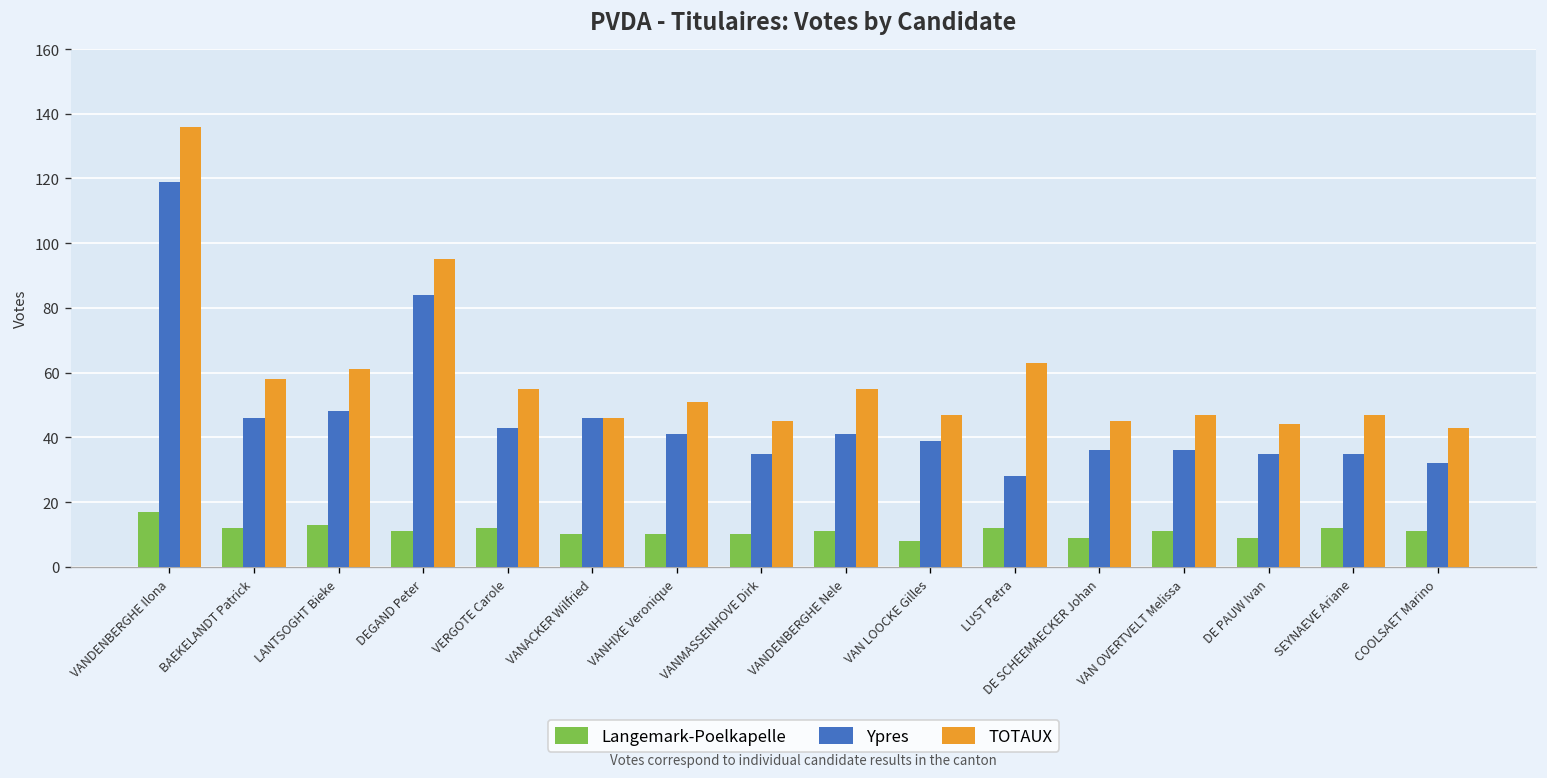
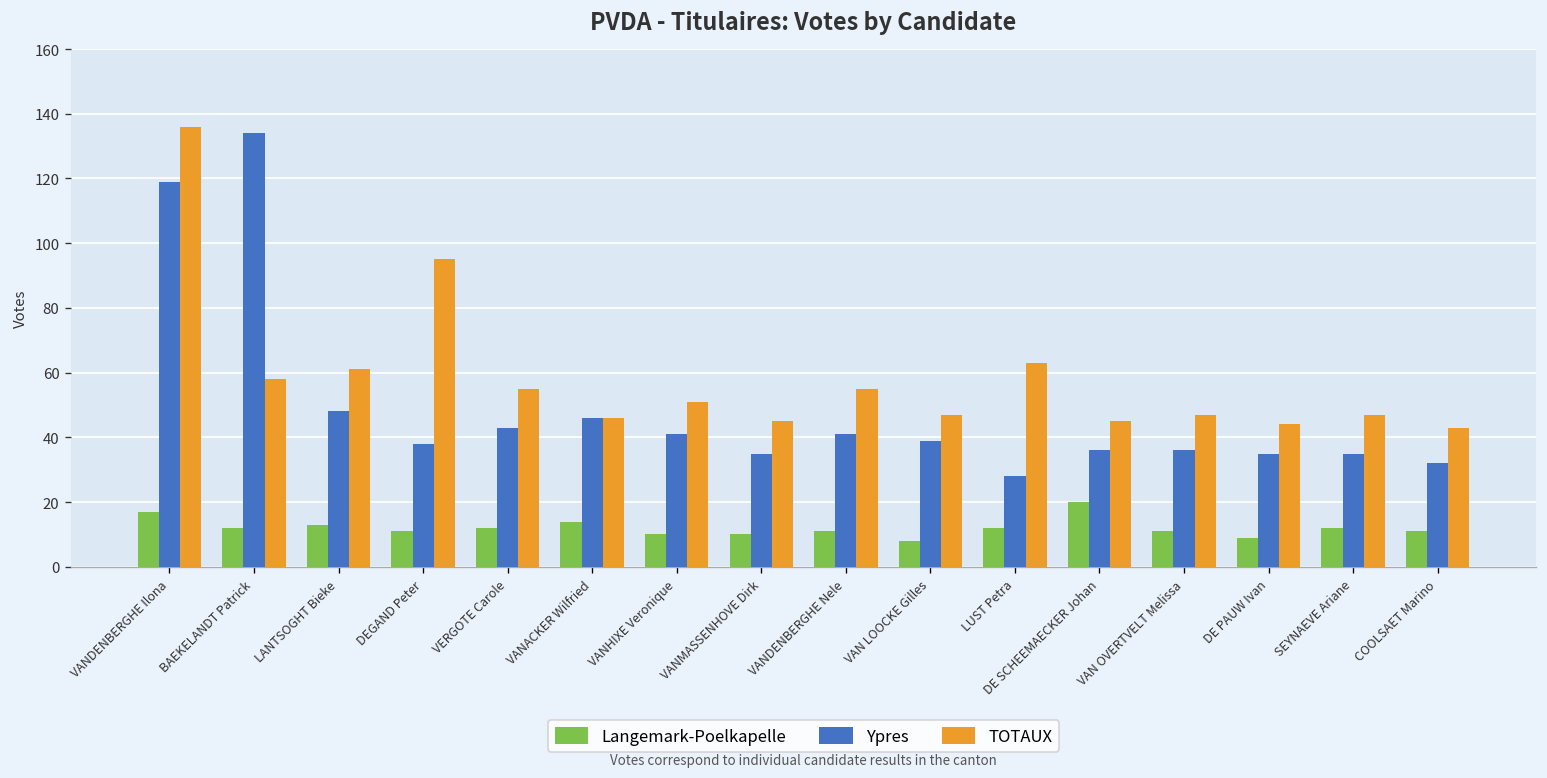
  {
    "Langemark-Poelkapelle": {
      "VANDENBERGHE Ilona": 17,
      "BAEKELANDT Patrick": 12,
      "LANTSOGHT Bieke": 13,
      "DEGAND Peter": 11,
      "VERGOTE Carole": 12,
-     "VANACKER Wilfried": 10,
+     "VANACKER Wilfried": 14,
      "VANHIXE Veronique": 10,
      "VANMASSENHOVE Dirk": 10,
      "VANDENBERGHE Nele": 11,
      "VAN LOOCKE Gilles": 8,
      "LUST Petra": 12,
-     "DE SCHEEMAECKER Johan": 9,
+     "DE SCHEEMAECKER Johan": 20,
      "VAN OVERTVELT Melissa": 11,
      "DE PAUW Ivan": 9,
      "SEYNAEVE Ariane": 12,
      "COOLSAET Marino": 11
    },
    "Ypres": {
      "VANDENBERGHE Ilona": 119,
-     "BAEKELANDT Patrick": 46,
+     "BAEKELANDT Patrick": 134,
      "LANTSOGHT Bieke": 48,
-     "DEGAND Peter": 84,
+     "DEGAND Peter": 38,
      "VERGOTE Carole": 43,
      "VANACKER Wilfried": 46,
      "VANHIXE Veronique": 41,
      "VANMASSENHOVE Dirk": 35,
      "VANDENBERGHE Nele": 41,
      "VAN LOOCKE Gilles": 39,
      "LUST Petra": 28,
      "DE SCHEEMAECKER Johan": 36,
      "VAN OVERTVELT Melissa": 36,
      "DE PAUW Ivan": 35,
      "SEYNAEVE Ariane": 35,
      "COOLSAET Marino": 32
    },
    "TOTAUX": {
      "VANDENBERGHE Ilona": 136,
      "BAEKELANDT Patrick": 58,
      "LANTSOGHT Bieke": 61,
      "DEGAND Peter": 95,
      "VERGOTE Carole": 55,
      "VANACKER Wilfried": 46,
      "VANHIXE Veronique": 51,
      "VANMASSENHOVE Dirk": 45,
      "VANDENBERGHE Nele": 55,
      "VAN LOOCKE Gilles": 47,
      "LUST Petra": 63,
      "DE SCHEEMAECKER Johan": 45,
      "VAN OVERTVELT Melissa": 47,
      "DE PAUW Ivan": 44,
      "SEYNAEVE Ariane": 47,
      "COOLSAET Marino": 43
    }
  }
